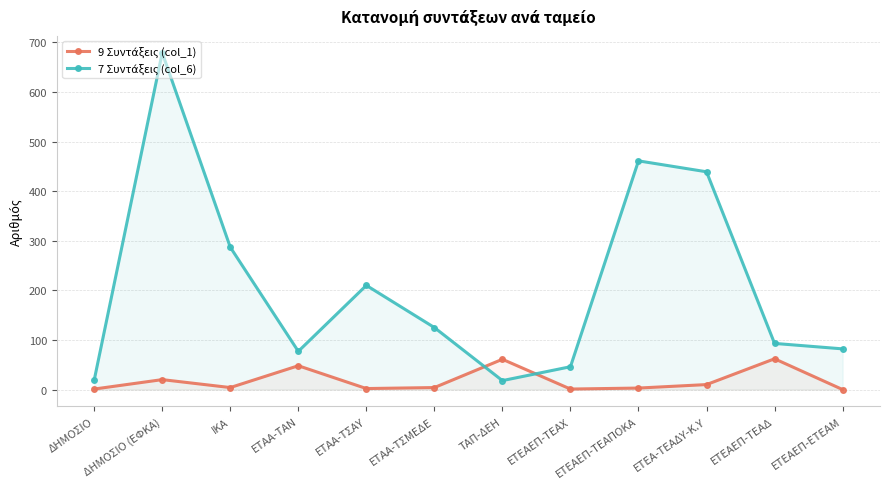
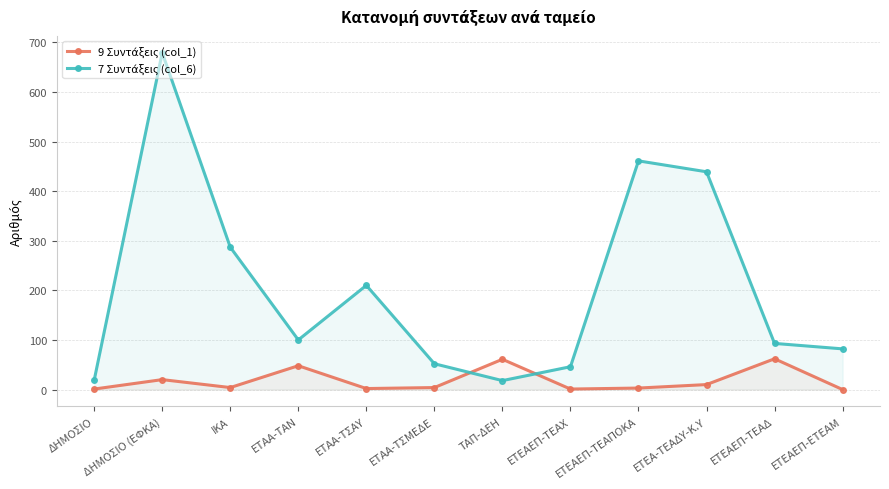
  {
    "9 Συντάξεις (col_1)": {
      "ΔΗΜΟΣΙΟ": 0,
      "ΔΗΜΟΣΙΟ (ΕΦΚΑ)": 20,
      "ΙΚΑ": 0,
      "ΕΤΑΑ-ΤΑΝ": 50,
      "ΕΤΑΑ-ΤΣΑΥ": 0,
      "ΕΤΑΑ-ΤΣΜΕΔΕ": 0,
      "ΤΑΠ-ΔΕΗ": 60,
      "ΕΤΕΑΕΠ-ΤΕΑΧ": 0,
      "ΕΤΕΑΕΠ-ΤΕΑΠΟΚΑ": 0,
      "ΕΤΕΑ-ΤΕΑΔΥ-Κ.Υ": 10,
      "ΕΤΕΑΕΠ-ΤΕΑΔ": 60,
      "ΕΤΕΑΕΠ-ΕΤΕΑΜ": 0
    },
    "7 Συντάξεις (col_6)": {
      "ΔΗΜΟΣΙΟ": 20,
      "ΙΚΑ": 290,
-     "ΕΤΑΑ-ΤΑΝ": 80,
+     "ΕΤΑΑ-ΤΑΝ": 100,
      "ΕΤΑΑ-ΤΣΑΥ": 210,
-     "ΕΤΑΑ-ΤΣΜΕΔΕ": 130,
+     "ΕΤΑΑ-ΤΣΜΕΔΕ": 50,
      "ΤΑΠ-ΔΕΗ": 20,
      "ΕΤΕΑΕΠ-ΤΕΑΧ": 50,
      "ΕΤΕΑΕΠ-ΤΕΑΠΟΚΑ": 460,
      "ΕΤΕΑ-ΤΕΑΔΥ-Κ.Υ": 440,
      "ΕΤΕΑΕΠ-ΤΕΑΔ": 90,
      "ΕΤΕΑΕΠ-ΕΤΕΑΜ": 80
    }
  }
